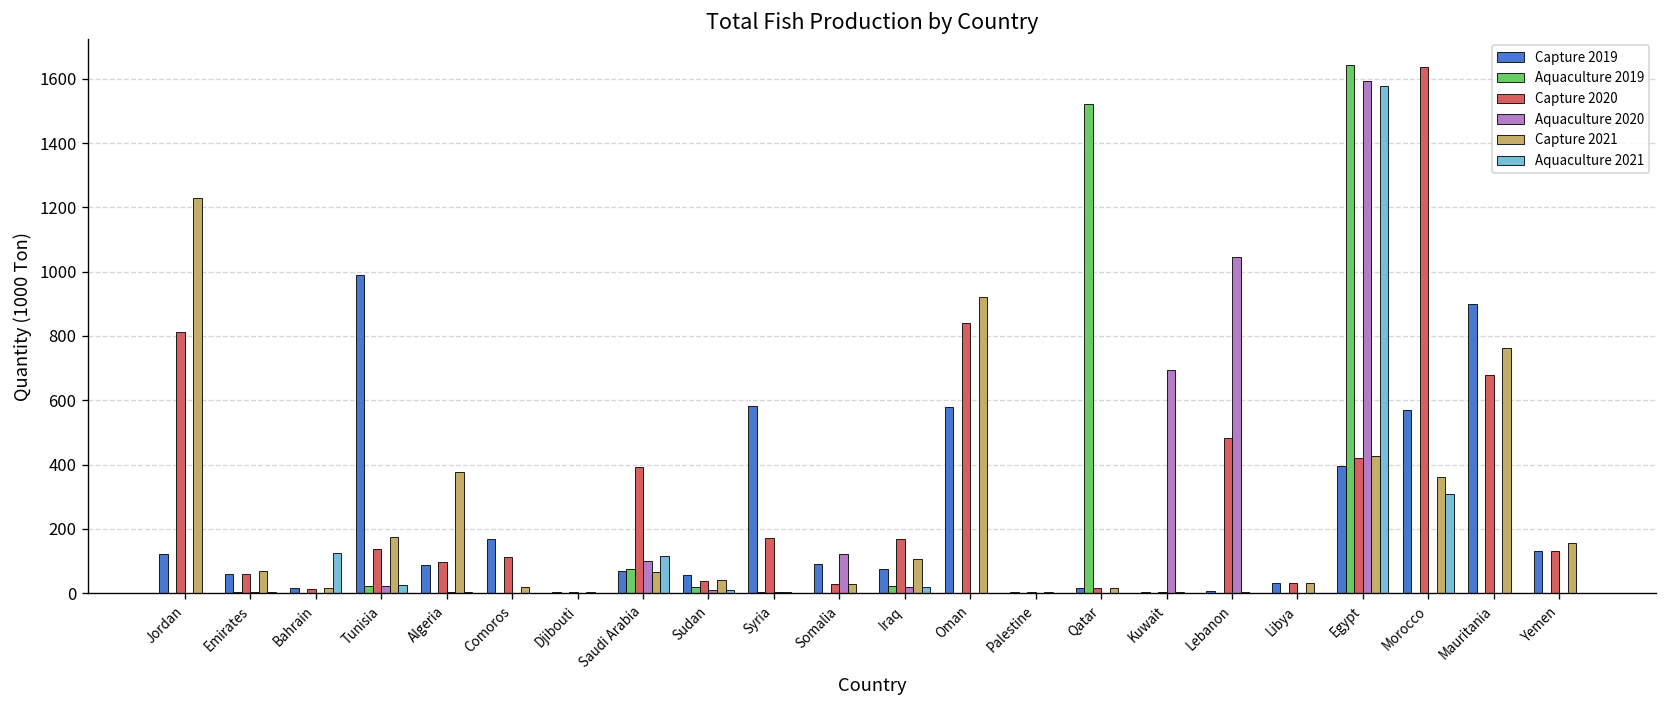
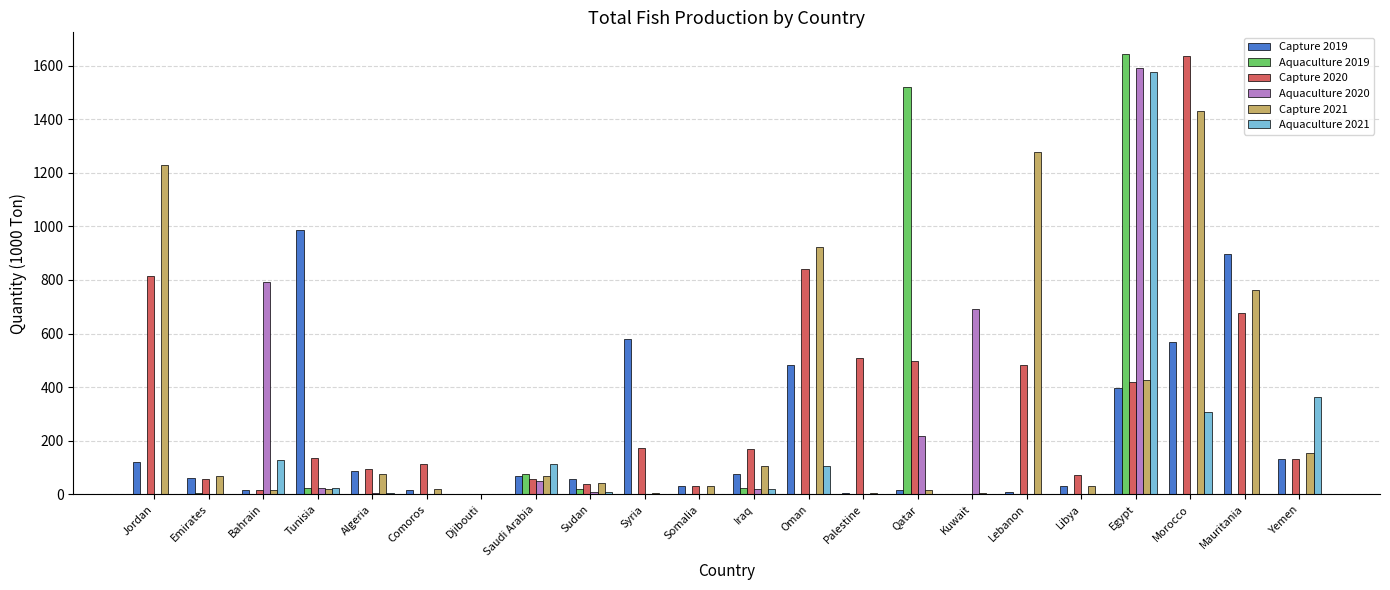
  {
    "Capture 2019": {
      "Jordan": 120,
      "Emirates": 60,
      "Bahrain": 10,
      "Tunisia": 990,
      "Algeria": 90,
-     "Comoros": 170,
+     "Comoros": 20,
      "Saudi Arabia": 70,
      "Sudan": 60,
      "Syria": 580,
-     "Somalia": 90,
+     "Somalia": 30,
      "Iraq": 70,
-     "Oman": 580,
+     "Oman": 480,
      "Qatar": 20,
      "Libya": 30,
      "Egypt": 400,
      "Morocco": 570,
      "Mauritania": 900,
      "Yemen": 130
    },
    "Aquaculture 2019": {
      "Tunisia": 20,
      "Comoros": 0,
      "Djibouti": 0,
      "Saudi Arabia": 80,
      "Sudan": 20,
      "Somalia": 0,
      "Iraq": 20,
      "Qatar": 1520,
      "Egypt": 1640,
      "Mauritania": 0,
      "Yemen": 0
    },
    "Capture 2020": {
      "Jordan": 810,
      "Emirates": 60,
      "Bahrain": 10,
      "Tunisia": 140,
      "Algeria": 100,
      "Comoros": 110,
-     "Saudi Arabia": 390,
+     "Saudi Arabia": 60,
      "Sudan": 40,
      "Syria": 170,
      "Somalia": 30,
      "Iraq": 170,
      "Oman": 840,
-     "Palestine": 0,
-     "Qatar": 20,
+     "Palestine": 510,
+     "Qatar": 500,
      "Lebanon": 480,
-     "Libya": 30,
+     "Libya": 70,
      "Egypt": 420,
      "Morocco": 1640,
      "Mauritania": 680,
      "Yemen": 130
    },
    "Aquaculture 2020": {
-     "Bahrain": 0,
+     "Bahrain": 790,
      "Tunisia": 20,
      "Comoros": 0,
      "Djibouti": 0,
-     "Saudi Arabia": 100,
+     "Saudi Arabia": 50,
      "Sudan": 10,
-     "Somalia": 120,
+     "Somalia": 0,
      "Iraq": 20,
-     "Qatar": 0,
+     "Qatar": 220,
      "Kuwait": 690,
-     "Lebanon": 1050,
+     "Lebanon": 0,
      "Egypt": 1590,
      "Mauritania": 0
    },
    "Capture 2021": {
      "Jordan": 1230,
      "Emirates": 70,
      "Bahrain": 20,
-     "Tunisia": 170,
-     "Algeria": 380,
+     "Tunisia": 20,
+     "Algeria": 80,
      "Comoros": 20,
      "Saudi Arabia": 70,
      "Sudan": 40,
      "Somalia": 30,
      "Iraq": 110,
      "Oman": 920,
      "Qatar": 20,
-     "Lebanon": 0,
+     "Lebanon": 1280,
      "Libya": 30,
      "Egypt": 430,
-     "Morocco": 360,
+     "Morocco": 1430,
      "Mauritania": 760,
      "Yemen": 150
    },
    "Aquaculture 2021": {
      "Bahrain": 130,
      "Tunisia": 30,
      "Comoros": 0,
      "Djibouti": 0,
      "Saudi Arabia": 110,
      "Somalia": 0,
      "Iraq": 20,
-     "Oman": 0,
+     "Oman": 110,
      "Egypt": 1580,
      "Morocco": 310,
      "Mauritania": 0,
-     "Yemen": 0
+     "Yemen": 360
    }
  }
